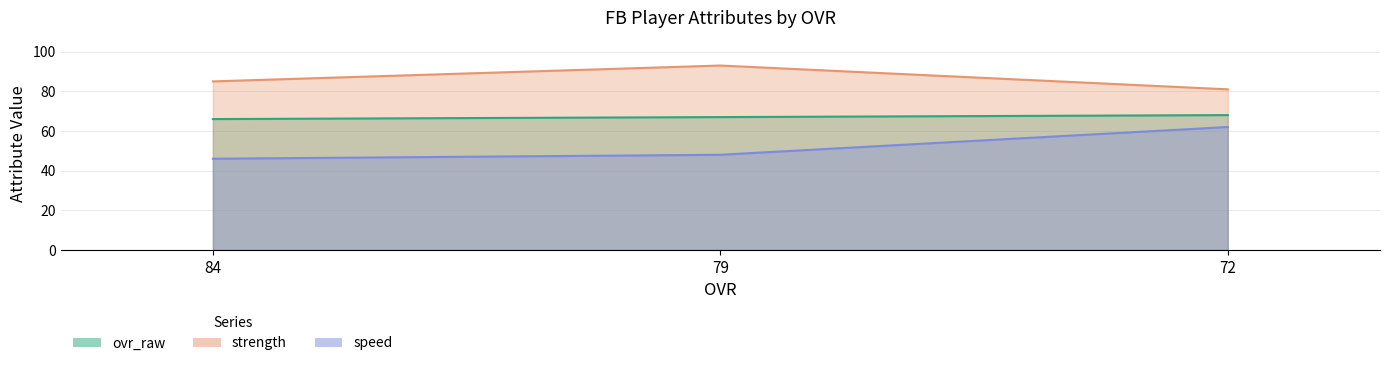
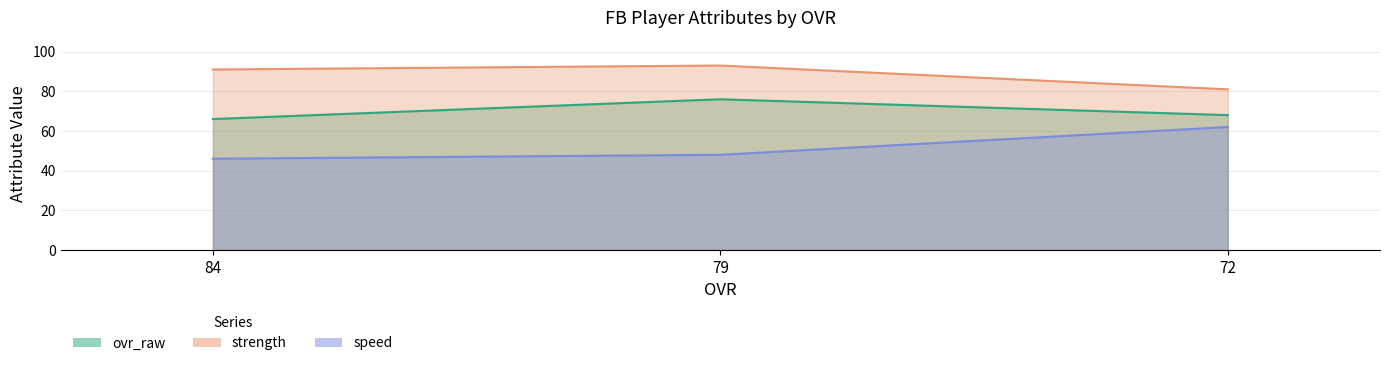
  {
    "ovr_raw": {
      "84": 66,
-     "79": 67,
+     "79": 76,
      "72": 68
    },
    "strength": {
-     "84": 85,
+     "84": 91,
      "79": 93,
      "72": 81
    },
    "speed": {
      "84": 46,
      "79": 48,
      "72": 62
    }
  }
